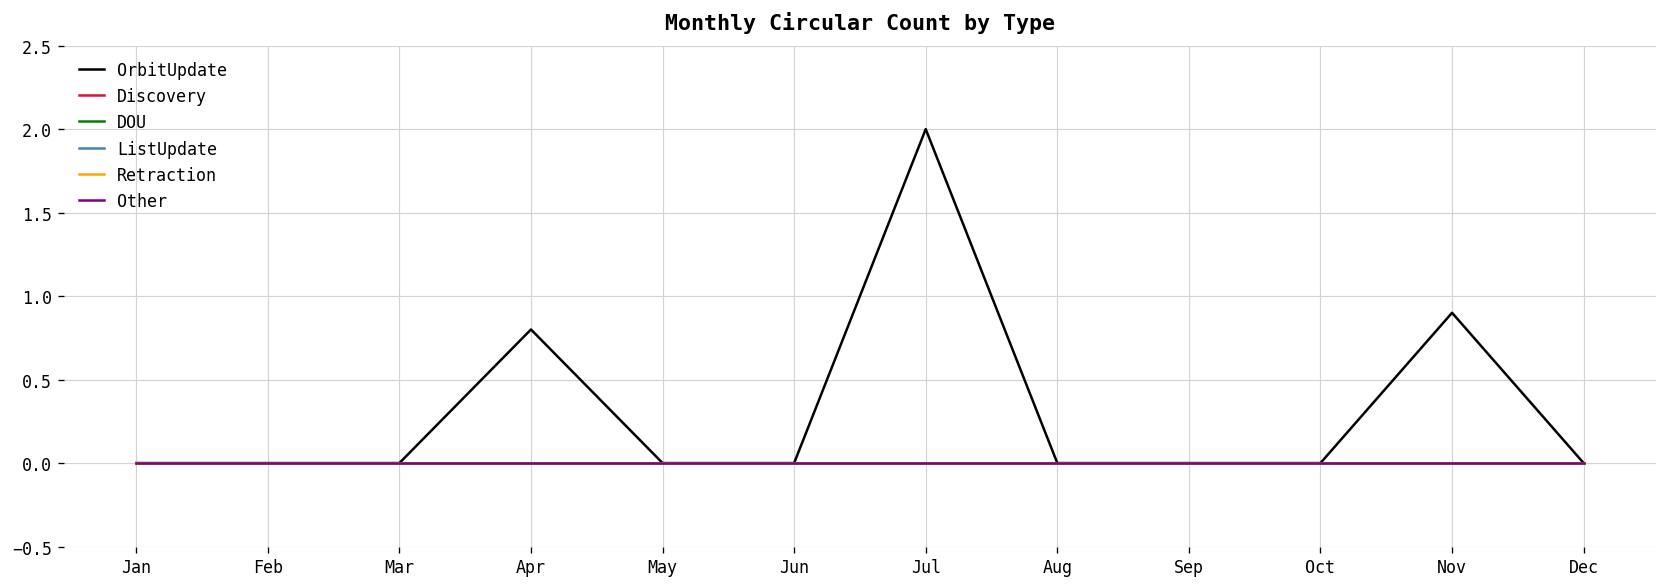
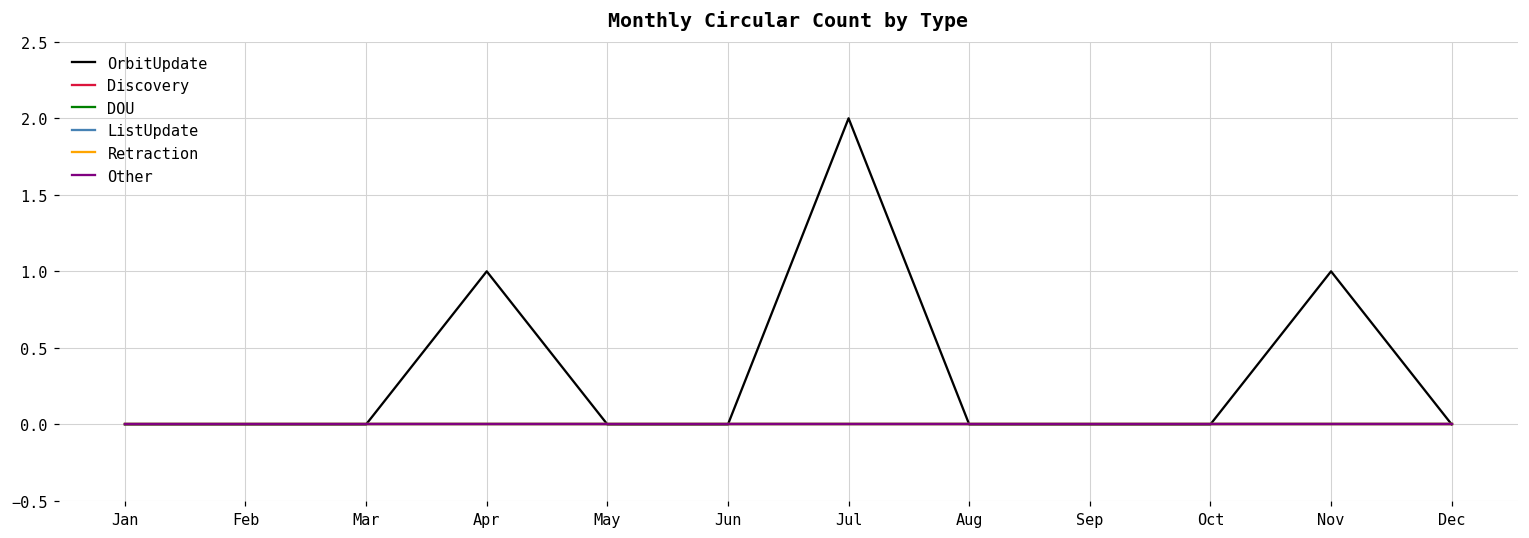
  {
    "OrbitUpdate": {
-     "Apr": 0.8,
+     "Apr": 1.0,
      "Jul": 2.0,
-     "Nov": 0.9
+     "Nov": 1.0
    },
    "Other": {
      "Apr": 0.0,
      "Jul": 0.0,
      "Nov": 0.0
    }
  }
